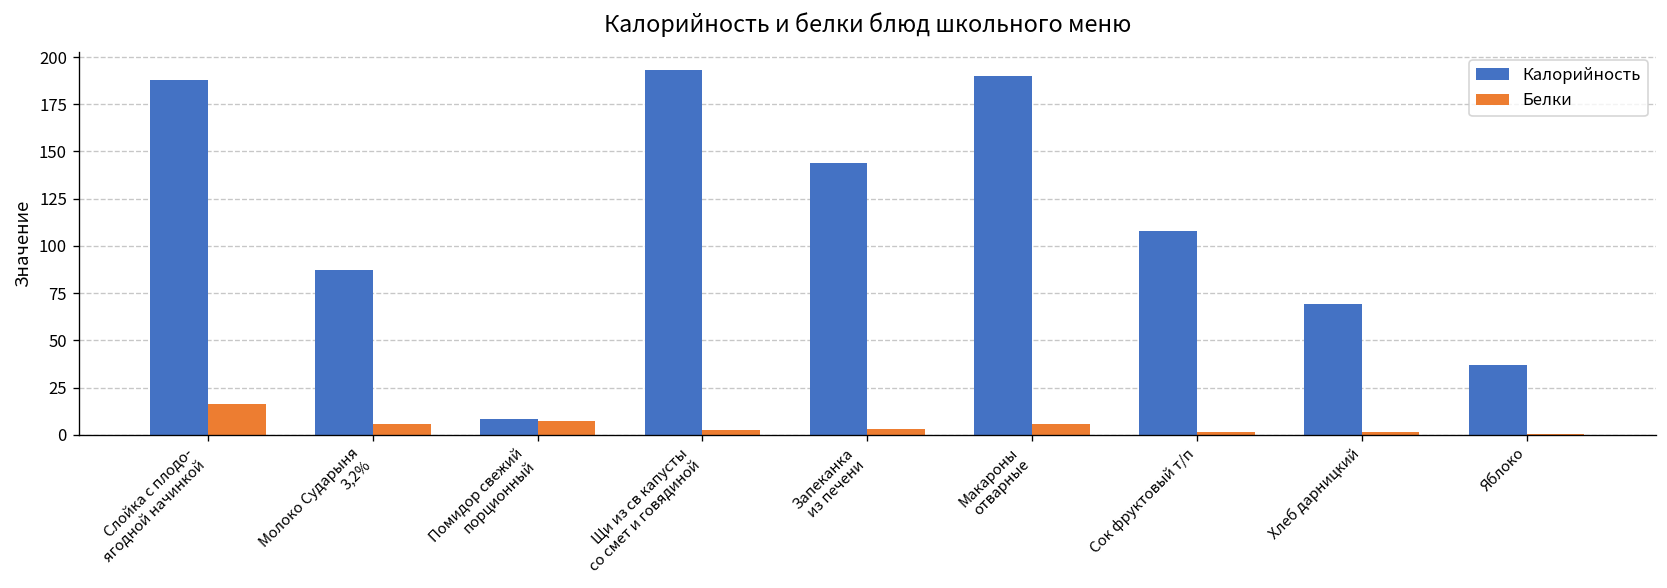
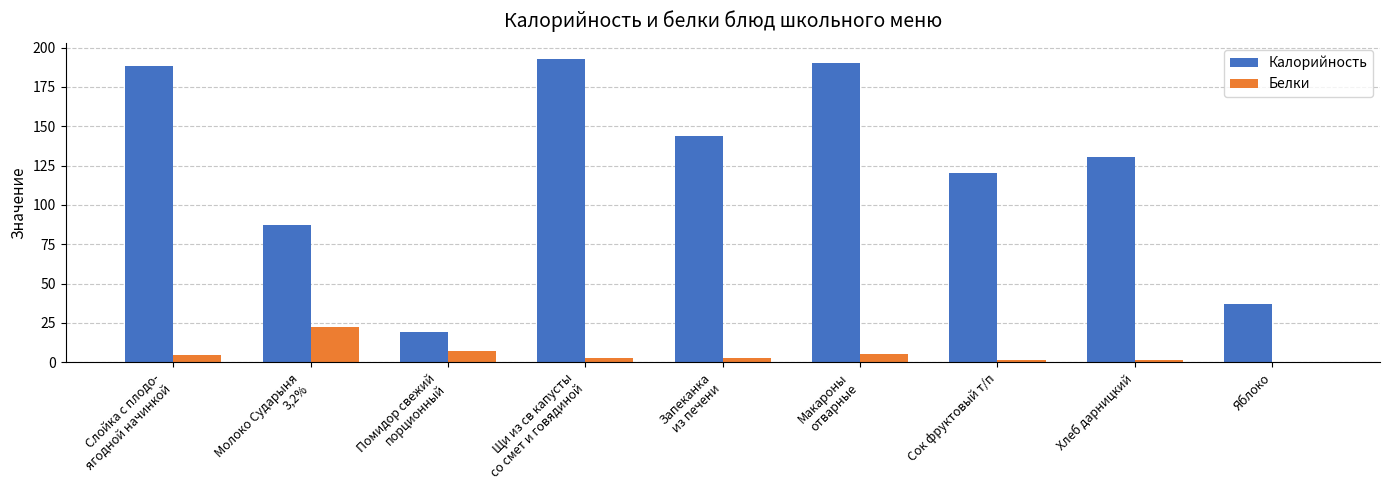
  {
    "Калорийность": {
      "Слойка с плодо- ягодной начинкой": 188,
      "Молоко Сударыня 3,2%": 87,
-     "Помидор свежий порционный": 8,
+     "Помидор свежий порционный": 19,
      "Щи из св капусты со смет и говядиной": 193,
      "Запеканка из печени": 144,
      "Макароны отварные": 190,
-     "Сок фруктовый т/п": 108,
-     "Хлеб дарницкий": 69,
+     "Сок фруктовый т/п": 120,
+     "Хлеб дарницкий": 131,
      "Яблоко": 37
    },
    "Белки": {
-     "Слойка с плодо- ягодной начинкой": 16,
-     "Молоко Сударыня 3,2%": 6,
+     "Слойка с плодо- ягодной начинкой": 5,
+     "Молоко Сударыня 3,2%": 22,
      "Помидор свежий порционный": 7,
      "Щи из св капусты со смет и говядиной": 3,
      "Запеканка из печени": 3,
      "Макароны отварные": 6,
      "Хлеб дарницкий": 2
    }
  }
